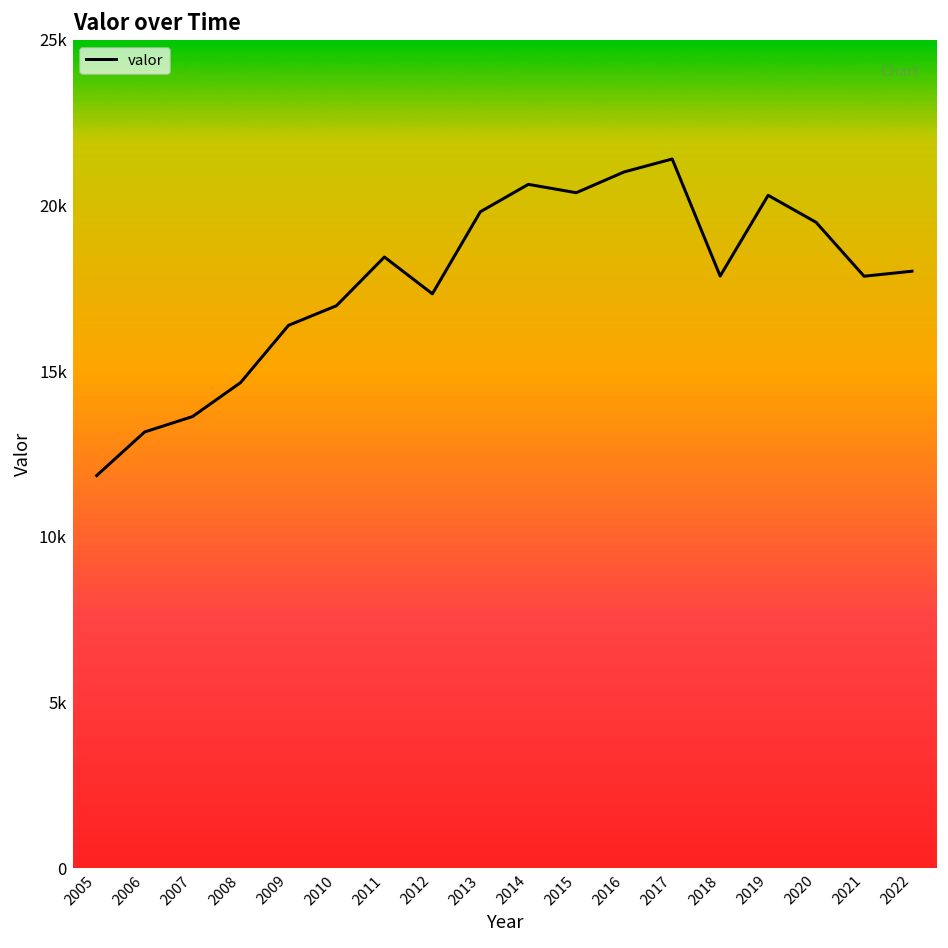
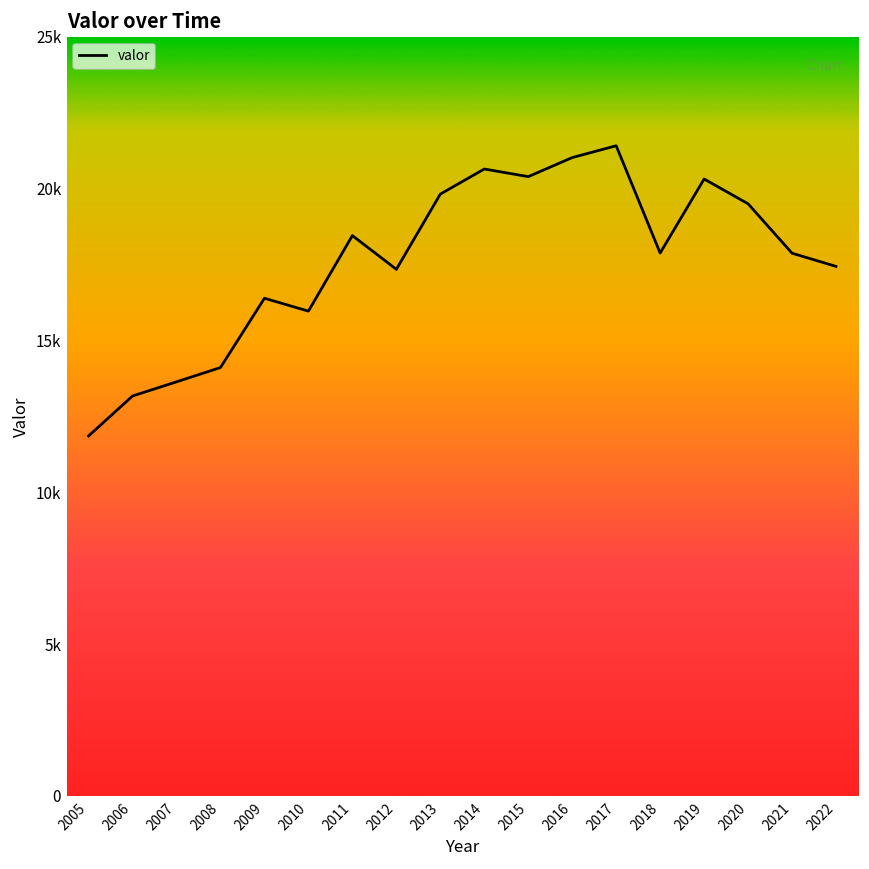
  {
    "2005": 11900,
    "2006": 13200,
    "2007": 13600,
-   "2008": 14700,
+   "2008": 14100,
    "2009": 16400,
-   "2010": 17000,
+   "2010": 16000,
    "2011": 18500,
    "2012": 17300,
    "2013": 19800,
    "2014": 20600,
    "2015": 20400,
    "2016": 21000,
    "2017": 21400,
    "2018": 17900,
    "2019": 20300,
    "2020": 19500,
    "2021": 17900,
-   "2022": 18000
+   "2022": 17400
  }
